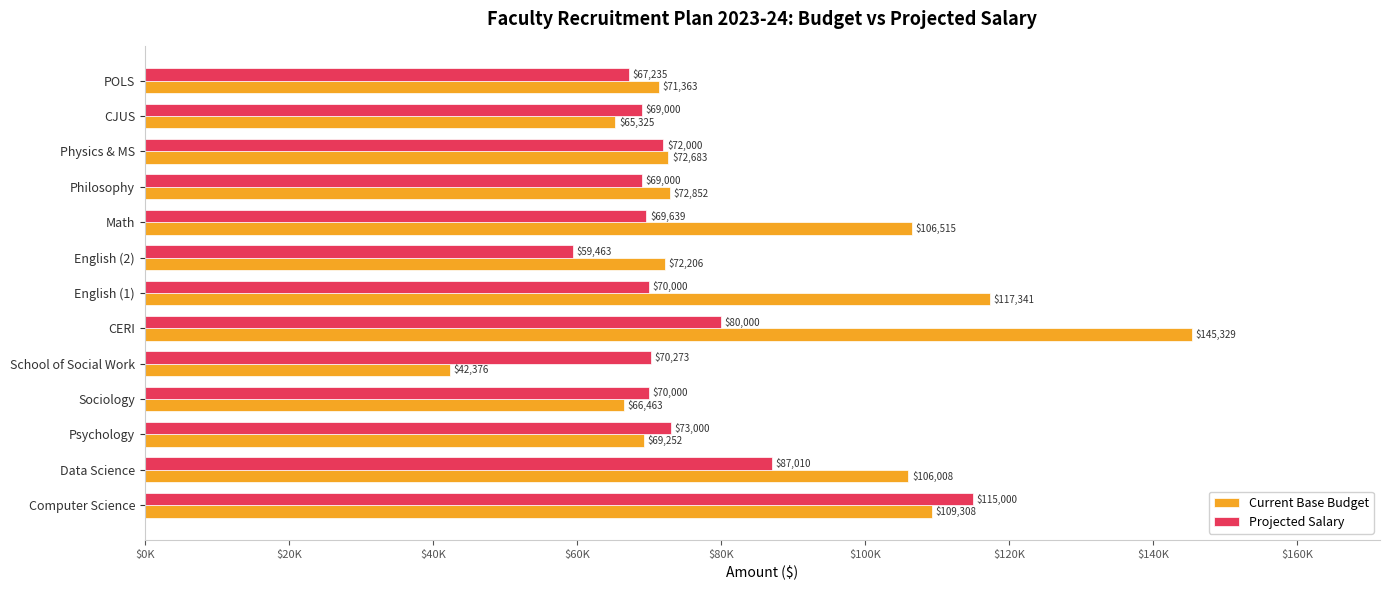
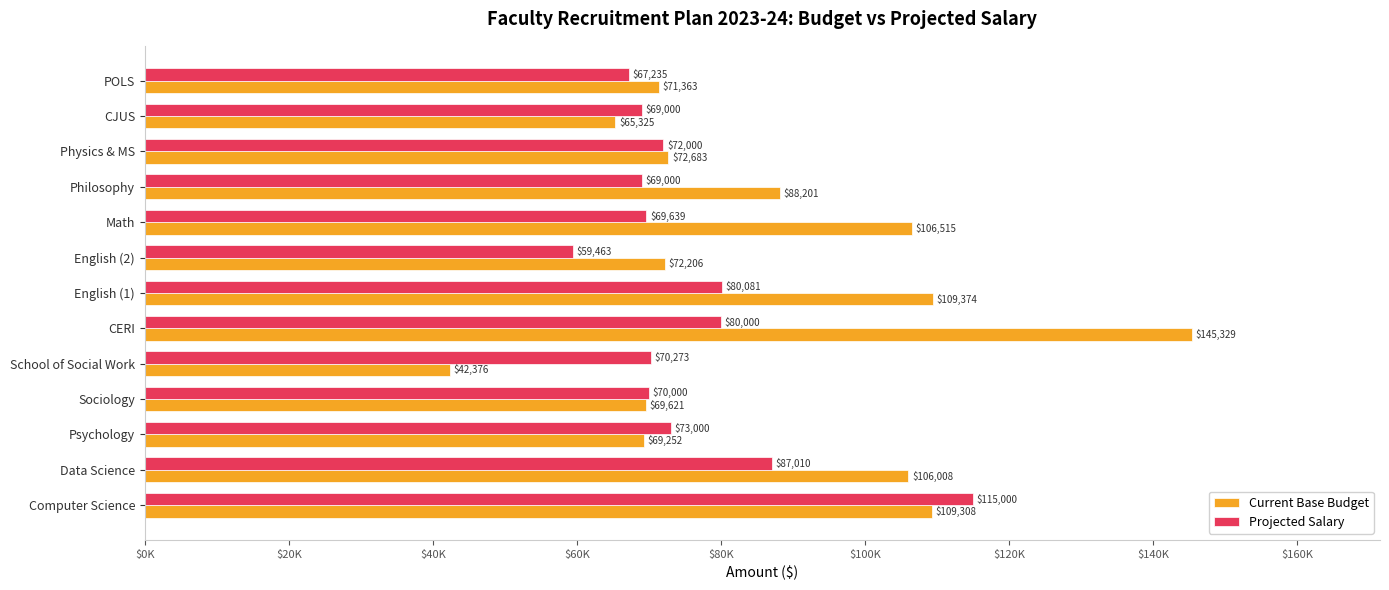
  {
    "Current Base Budget": {
      "POLS": "$71,363",
      "CJUS": "$65,325",
      "Physics & MS": "$72,683",
-     "Philosophy": "$72,852",
+     "Philosophy": "$88,201",
      "Math": "$106,515",
      "English (2)": "$72,206",
-     "English (1)": "$117,341",
+     "English (1)": "$109,374",
      "CERI": "$145,329",
      "School of Social Work": "$42,376",
-     "Sociology": "$66,463",
+     "Sociology": "$69,621",
      "Psychology": "$69,252",
      "Data Science": "$106,008",
      "Computer Science": "$109,308"
    },
    "Projected Salary": {
      "POLS": "$67,235",
      "CJUS": "$69,000",
      "Physics & MS": "$72,000",
      "Philosophy": "$69,000",
      "Math": "$69,639",
      "English (2)": "$59,463",
-     "English (1)": "$70,000",
+     "English (1)": "$80,081",
      "CERI": "$80,000",
      "School of Social Work": "$70,273",
      "Sociology": "$70,000",
      "Psychology": "$73,000",
      "Data Science": "$87,010",
      "Computer Science": "$115,000"
    }
  }
